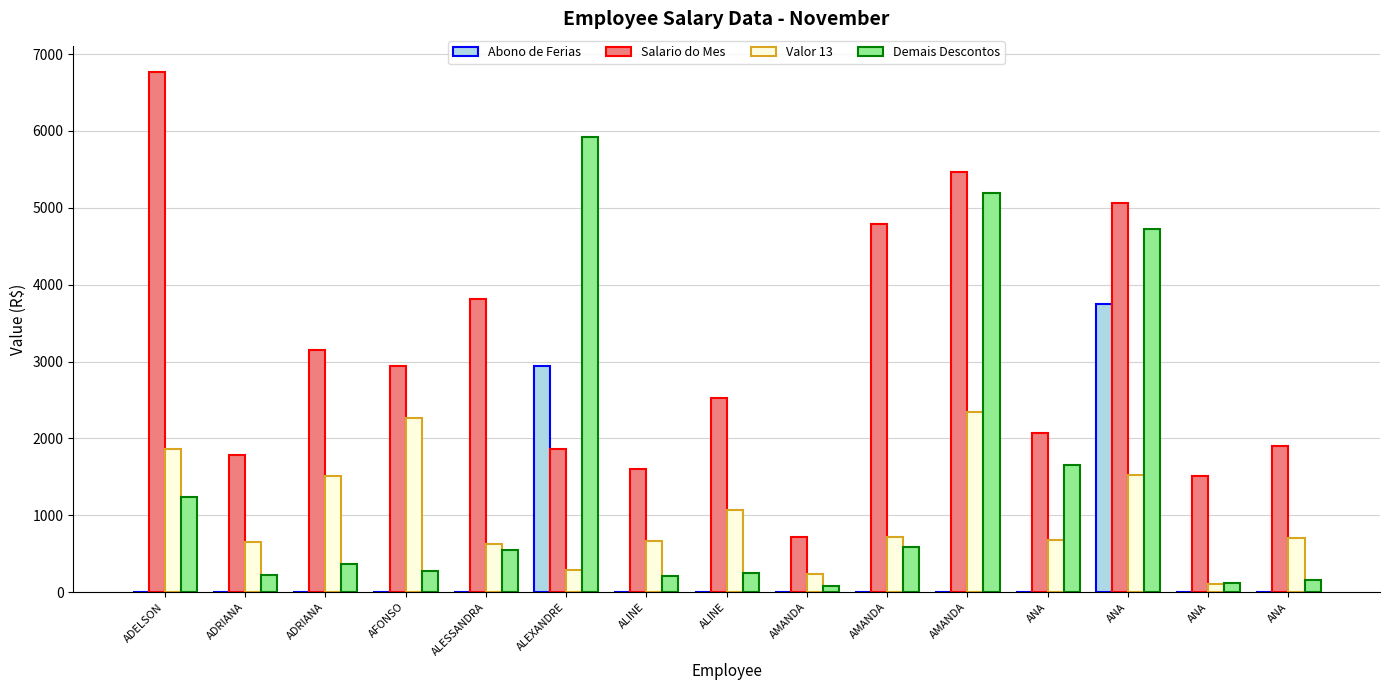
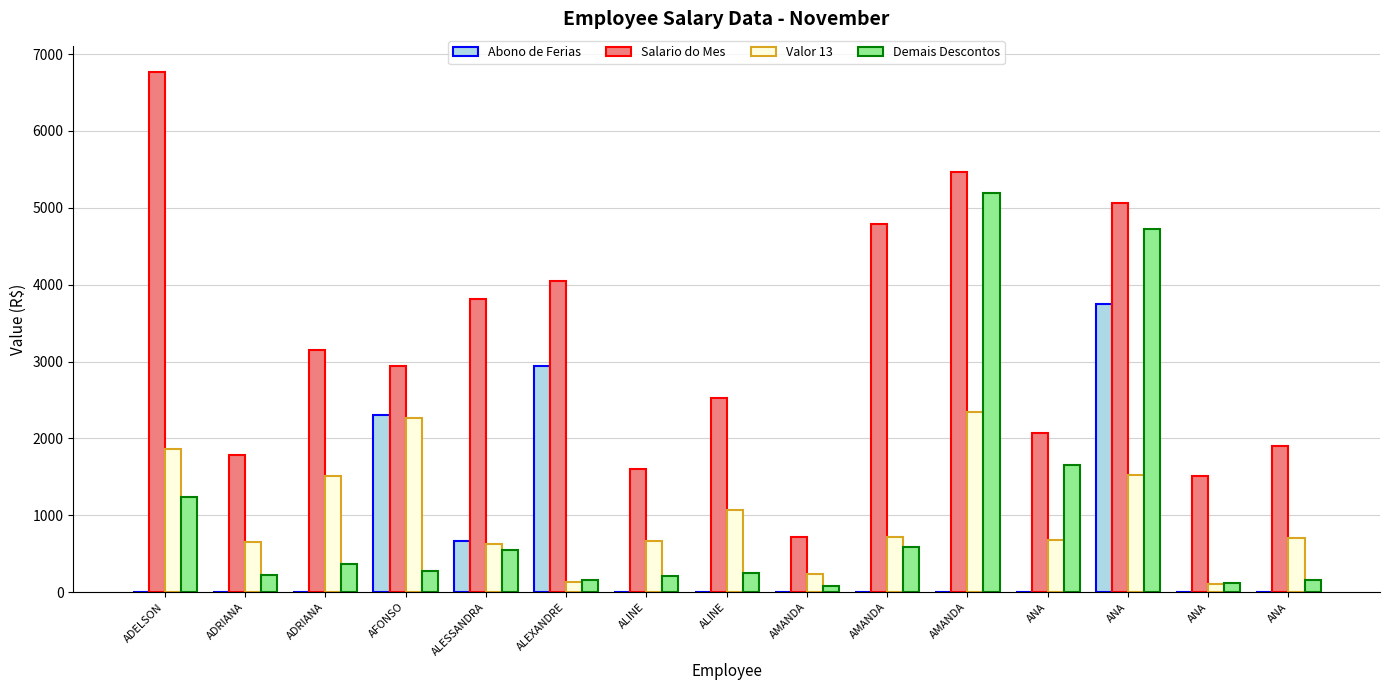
  {
    "Abono de Ferias": {
      "ADELSON": 0,
-     "AFONSO": 0,
-     "ALESSANDRA": 0,
+     "AFONSO": 2300,
+     "ALESSANDRA": 700,
      "ALEXANDRE": 2900
    },
    "Salario do Mes": {
      "ADELSON": 6800,
      "AFONSO": 2900,
      "ALESSANDRA": 3800,
-     "ALEXANDRE": 1900
+     "ALEXANDRE": 4100
    },
    "Valor 13": {
      "ADELSON": 1900,
      "AFONSO": 2300,
      "ALESSANDRA": 600,
-     "ALEXANDRE": 300
+     "ALEXANDRE": 100
    },
    "Demais Descontos": {
      "ADELSON": 1200,
      "AFONSO": 300,
      "ALESSANDRA": 600,
-     "ALEXANDRE": 5900
+     "ALEXANDRE": 200
    }
  }
